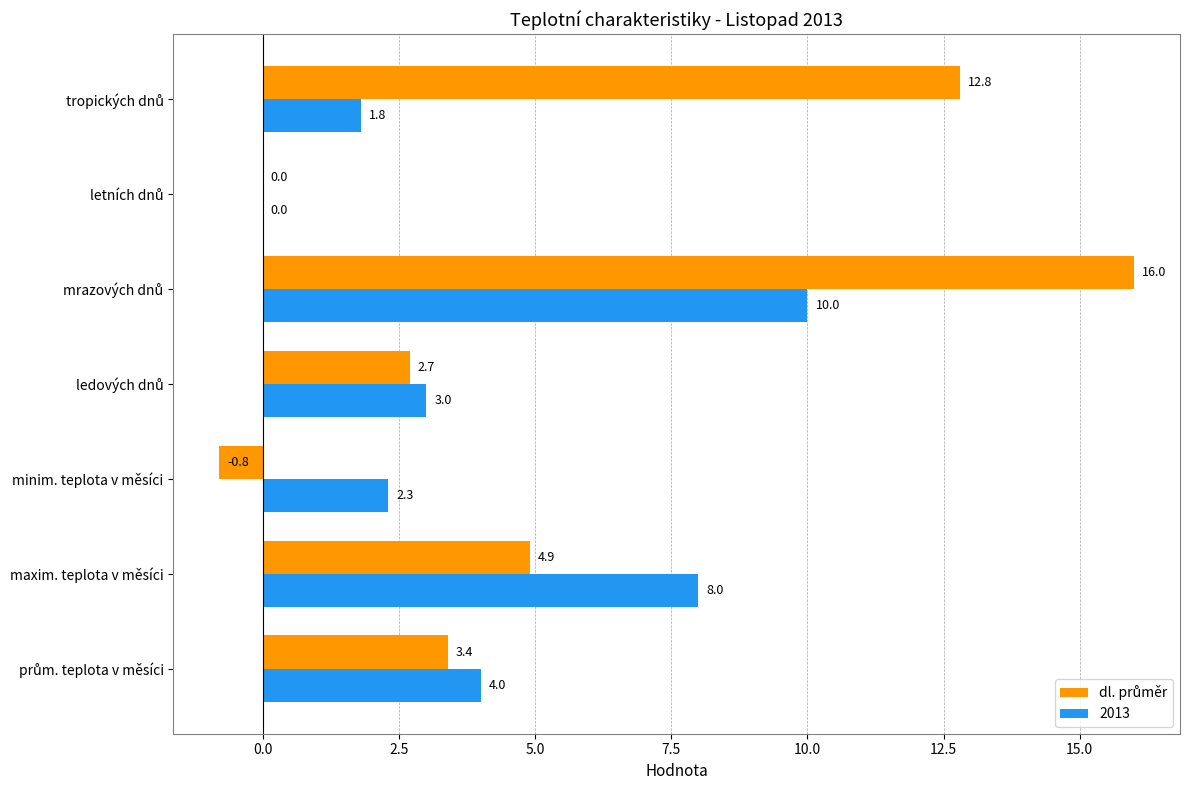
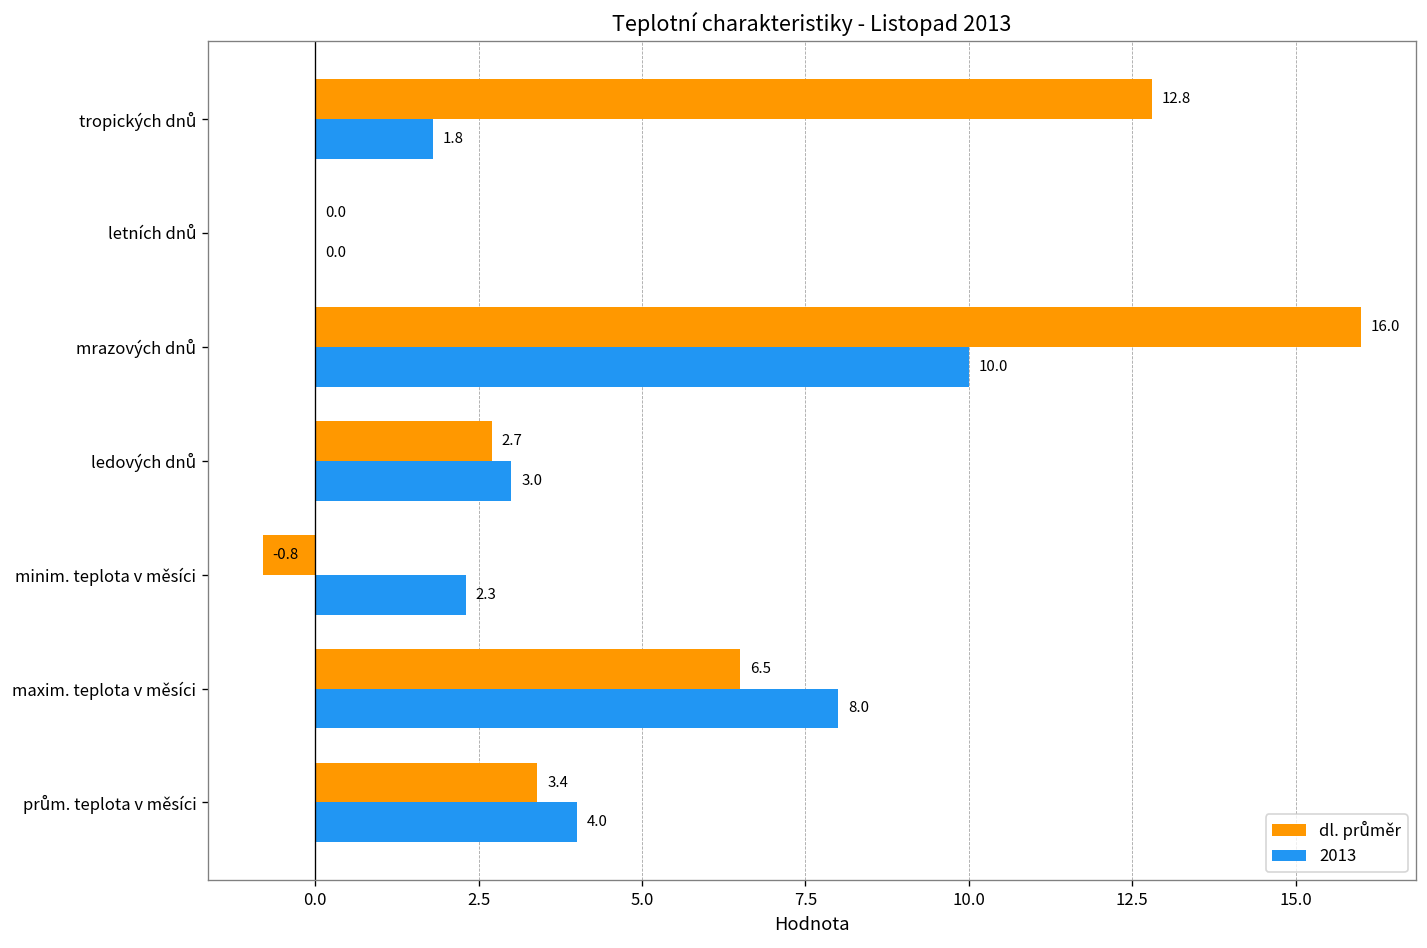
  {
    "dl. průměr": {
      "tropických dnů": 12.8,
      "letních dnů": 0.0,
      "mrazových dnů": 16.0,
      "ledových dnů": 2.7,
      "minim. teplota v měsíci": -0.8,
-     "maxim. teplota v měsíci": 4.9,
+     "maxim. teplota v měsíci": 6.5,
      "prům. teplota v měsíci": 3.4
    },
    "2013": {
      "tropických dnů": 1.8,
      "letních dnů": 0.0,
      "mrazových dnů": 10.0,
      "ledových dnů": 3.0,
      "minim. teplota v měsíci": 2.3,
      "maxim. teplota v měsíci": 8.0,
      "prům. teplota v měsíci": 4.0
    }
  }
